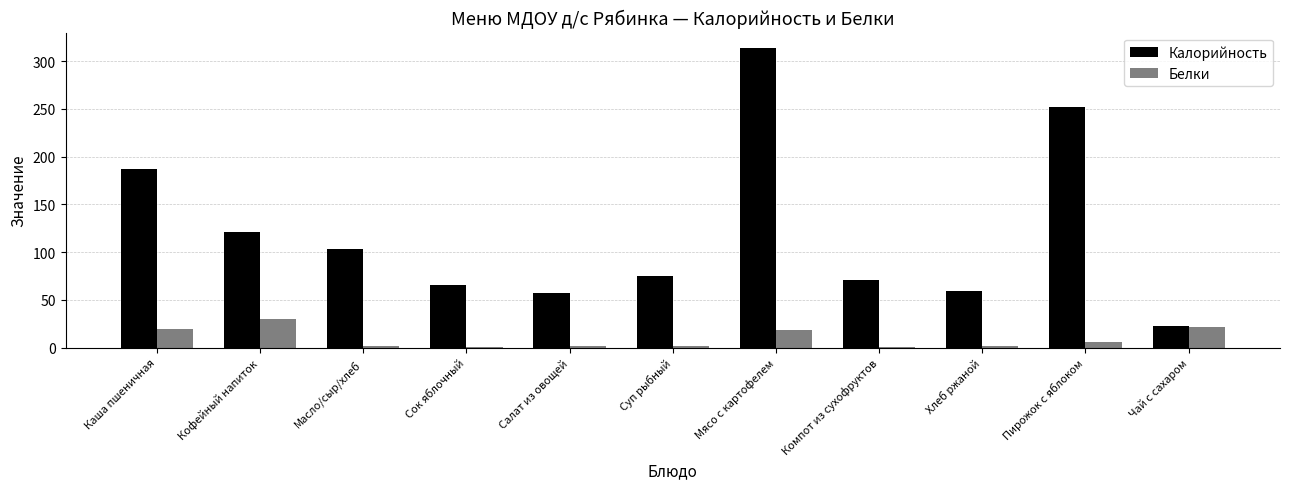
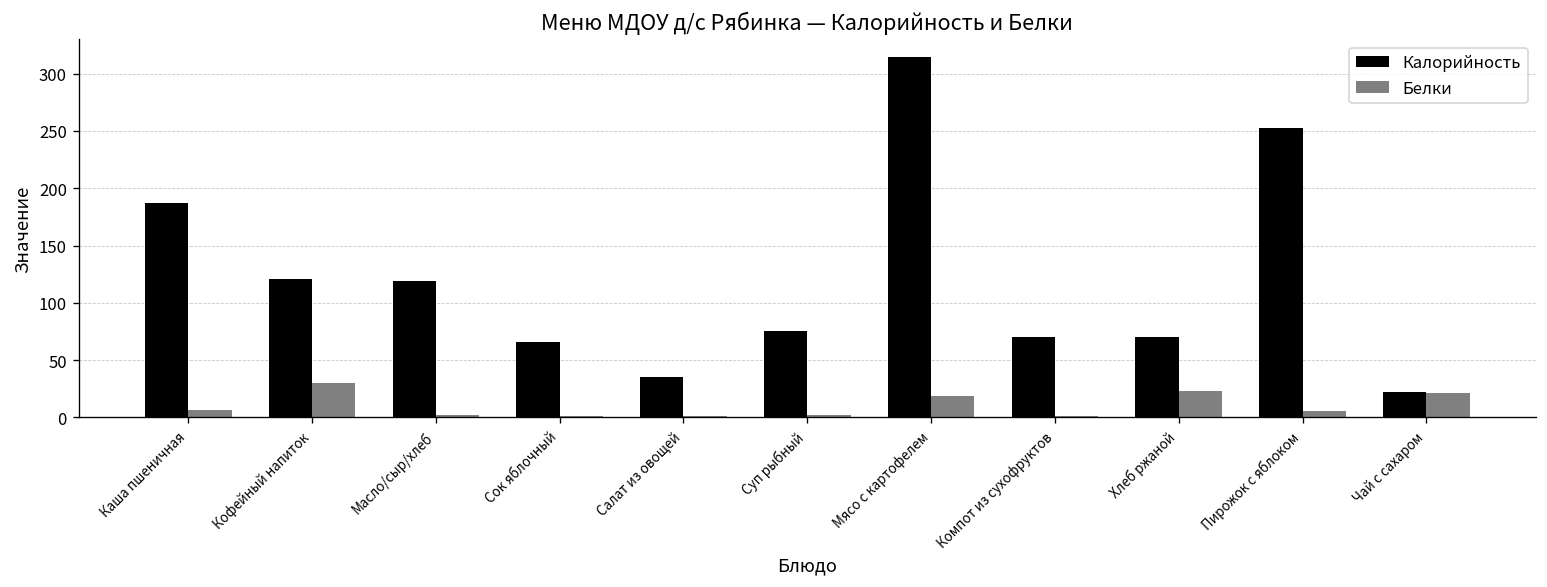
  {
    "Калорийность": {
      "Каша пшеничная": 190,
      "Кофейный напиток": 120,
-     "Масло/сыр/хлеб": 100,
+     "Масло/сыр/хлеб": 120,
      "Сок яблочный": 70,
-     "Салат из овощей": 60,
+     "Салат из овощей": 30,
      "Суп рыбный": 80,
      "Мясо с картофелем": 310,
      "Компот из сухофруктов": 70,
-     "Хлеб ржаной": 60,
+     "Хлеб ржаной": 70,
      "Пирожок с яблоком": 250,
      "Чай с сахаром": 20
    },
    "Белки": {
-     "Каша пшеничная": 20,
+     "Каша пшеничная": 10,
      "Кофейный напиток": 30,
      "Мясо с картофелем": 20,
-     "Хлеб ржаной": 0,
+     "Хлеб ржаной": 20,
      "Пирожок с яблоком": 10,
      "Чай с сахаром": 20
    }
  }
